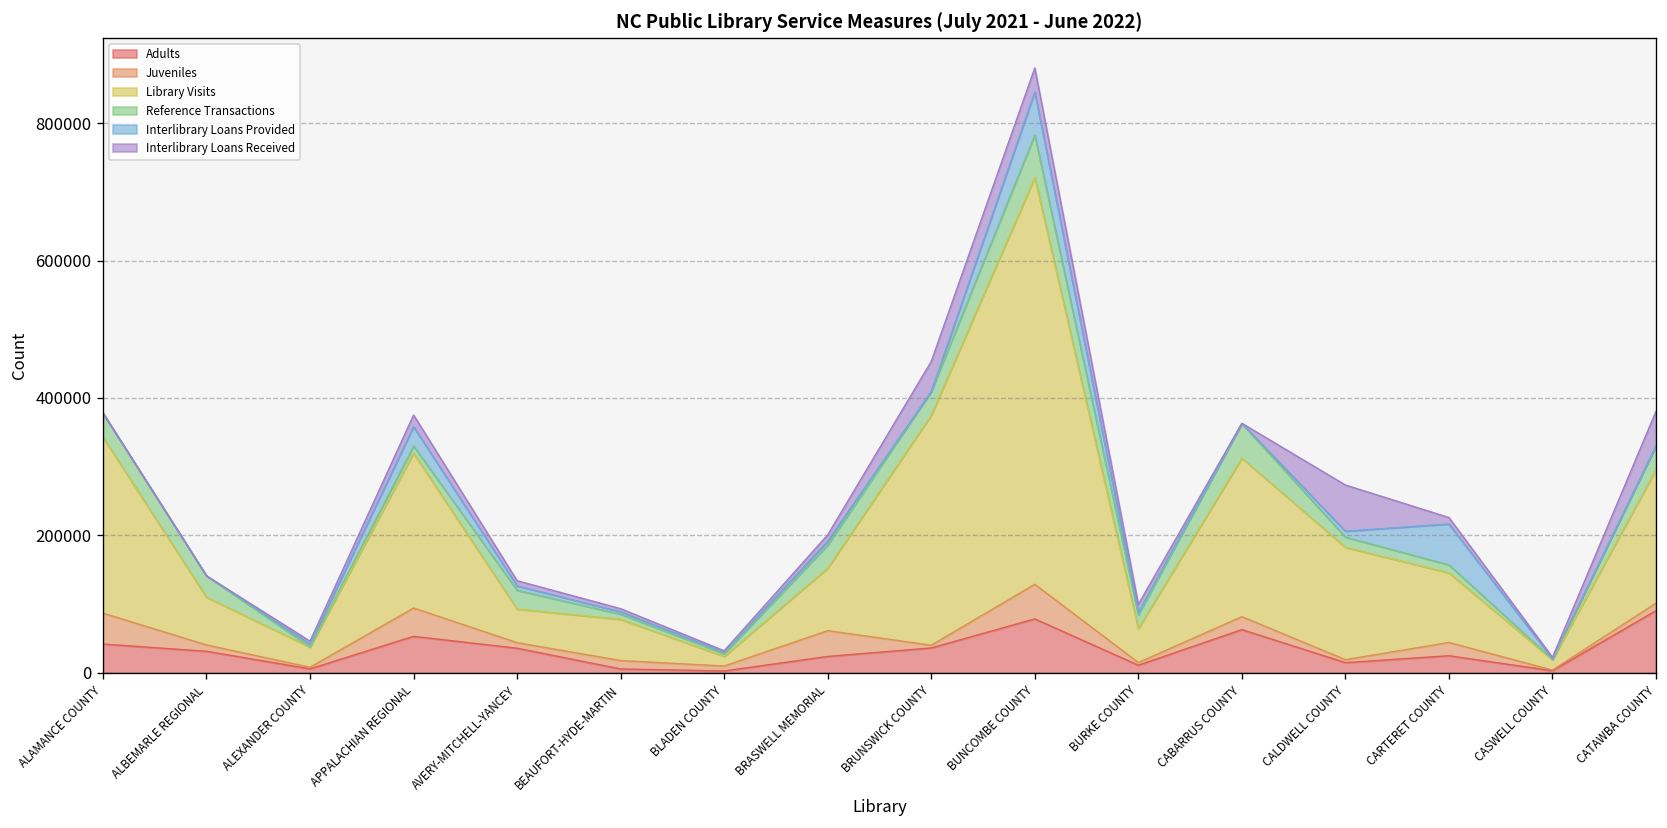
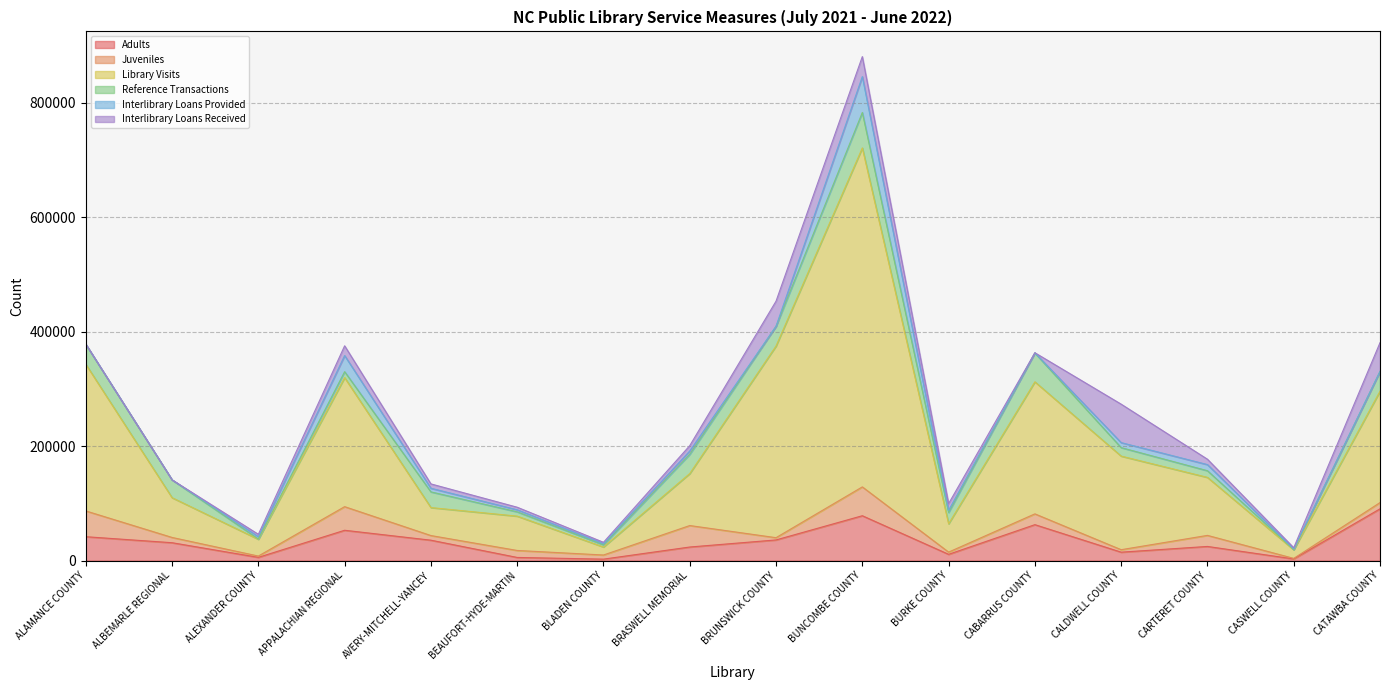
  {
    "Reference Transactions": {
      "APPALACHIAN REGIONAL": 10000,
      "AVERY-MITCHELL-YANCEY": 30000,
      "BRASWELL MEMORIAL": 30000,
      "BUNCOMBE COUNTY": 60000,
      "CALDWELL COUNTY": 10000,
      "CARTERET COUNTY": 10000
    },
    "Interlibrary Loans Provided": {
      "APPALACHIAN REGIONAL": 30000,
      "AVERY-MITCHELL-YANCEY": 10000,
      "BRASWELL MEMORIAL": 10000,
      "BUNCOMBE COUNTY": 60000,
      "CALDWELL COUNTY": 10000,
-     "CARTERET COUNTY": 60000
+     "CARTERET COUNTY": 10000
    },
    "Interlibrary Loans Received": {
      "APPALACHIAN REGIONAL": 20000,
      "AVERY-MITCHELL-YANCEY": 10000,
      "BEAUFORT-HYDE-MARTIN": 0,
      "BRASWELL MEMORIAL": 10000,
      "BRUNSWICK COUNTY": 40000,
      "BUNCOMBE COUNTY": 30000,
      "BURKE COUNTY": 10000,
      "CALDWELL COUNTY": 70000,
      "CARTERET COUNTY": 10000,
      "CATAWBA COUNTY": 50000
    }
  }
